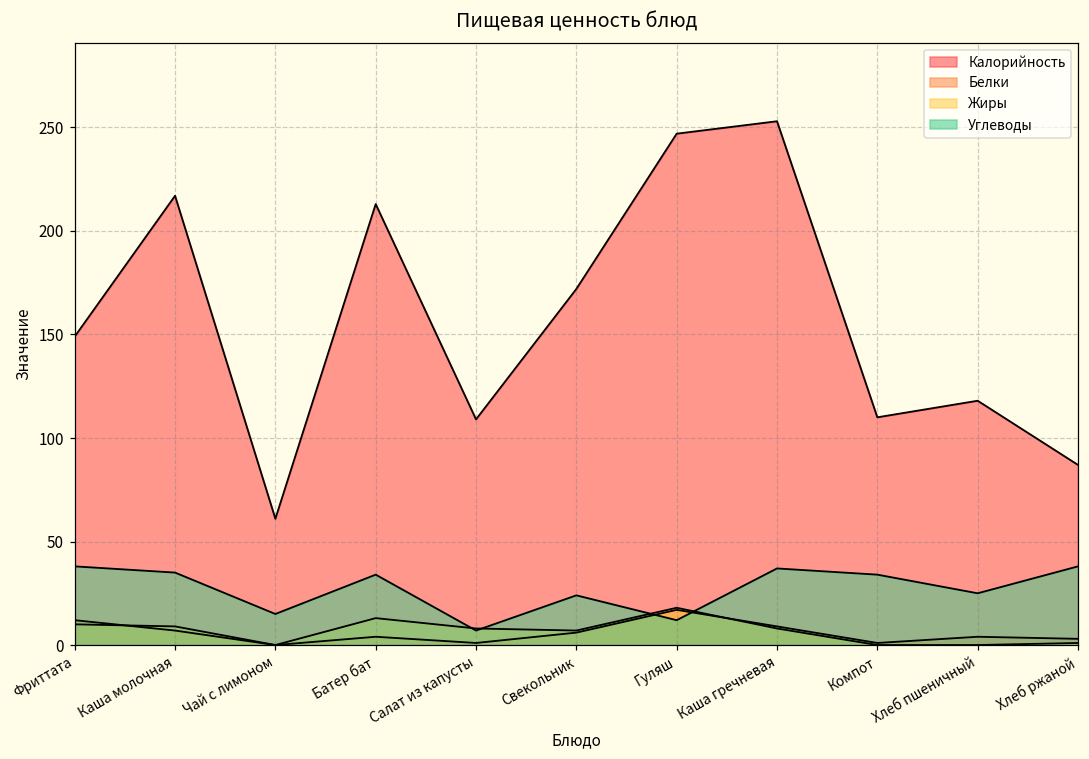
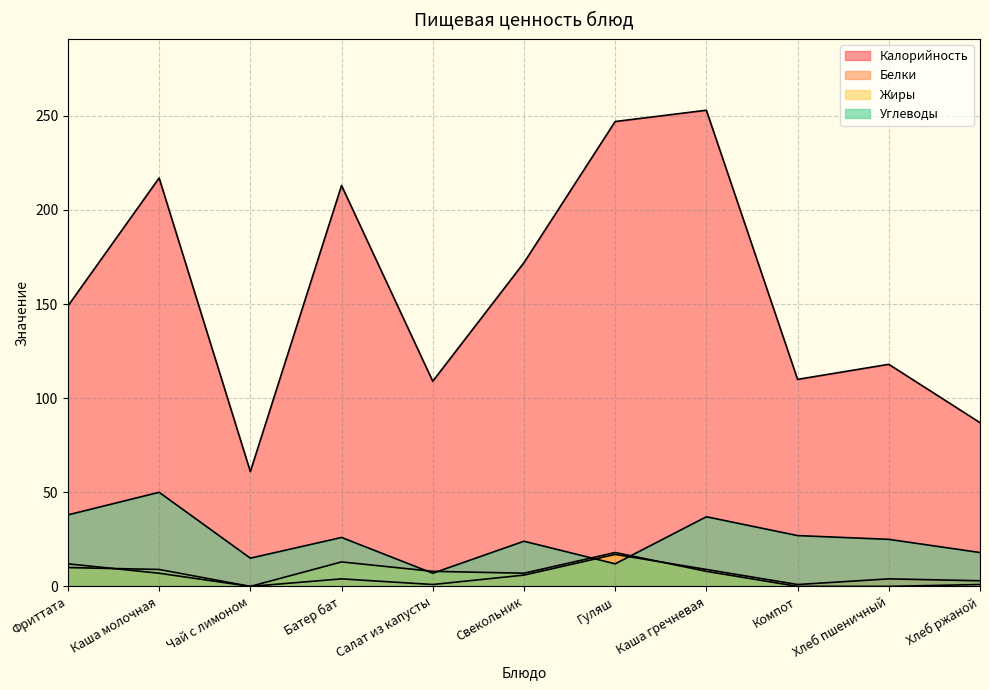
  {
    "Углеводы": {
      "Фриттата": 38,
-     "Каша молочная": 35,
+     "Каша молочная": 50,
      "Чай с лимоном": 15,
-     "Батер бат": 34,
+     "Батер бат": 26,
      "Свекольник": 24,
      "Гуляш": 12,
      "Каша гречневая": 37,
-     "Компот": 34,
+     "Компот": 27,
      "Хлеб пшеничный": 25,
-     "Хлеб ржаной": 38
+     "Хлеб ржаной": 18
    }
  }
